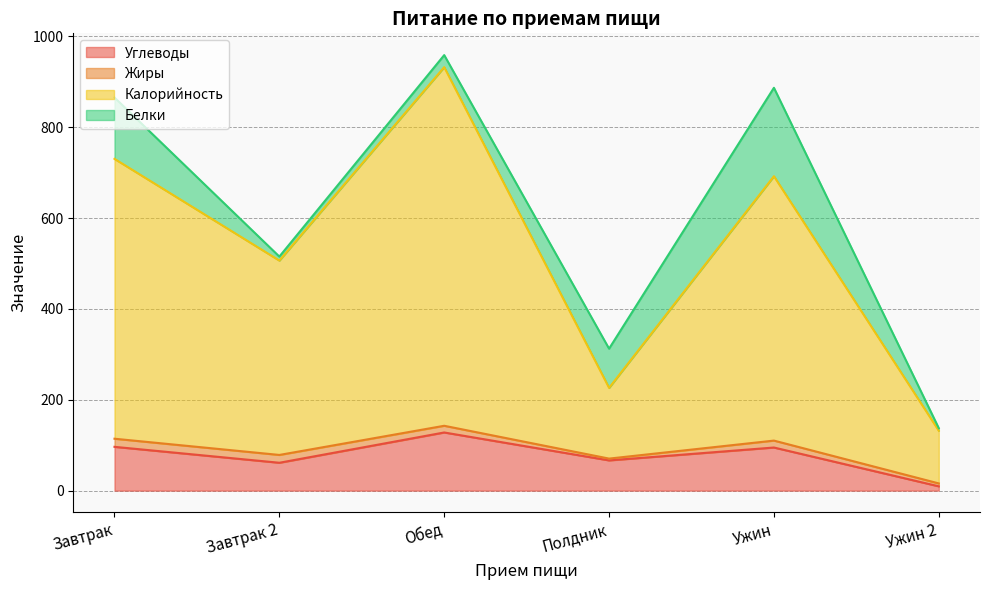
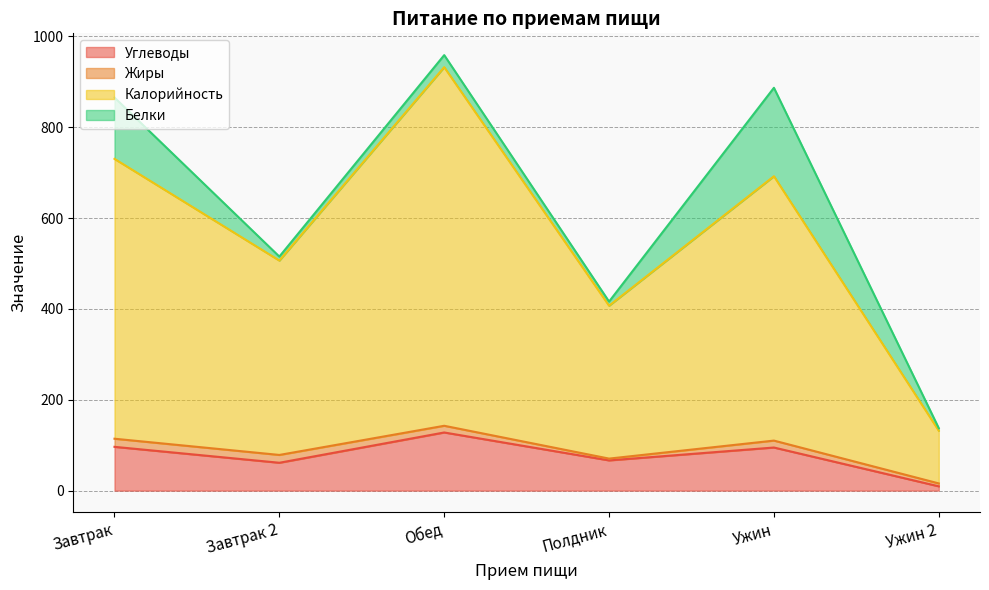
  {
    "Калорийность": {
      "Завтрак": 620,
      "Завтрак 2": 430,
      "Обед": 790,
-     "Полдник": 160,
+     "Полдник": 340,
      "Ужин": 580
    },
    "Белки": {
      "Завтрак 2": 10,
      "Обед": 30,
-     "Полдник": 90,
+     "Полдник": 10,
      "Ужин": 190
    }
  }
